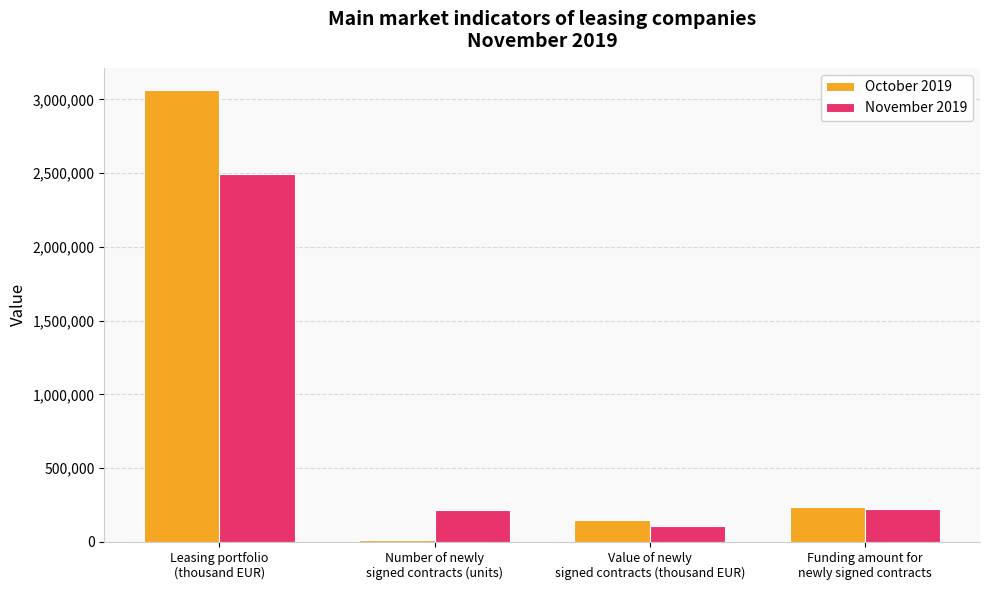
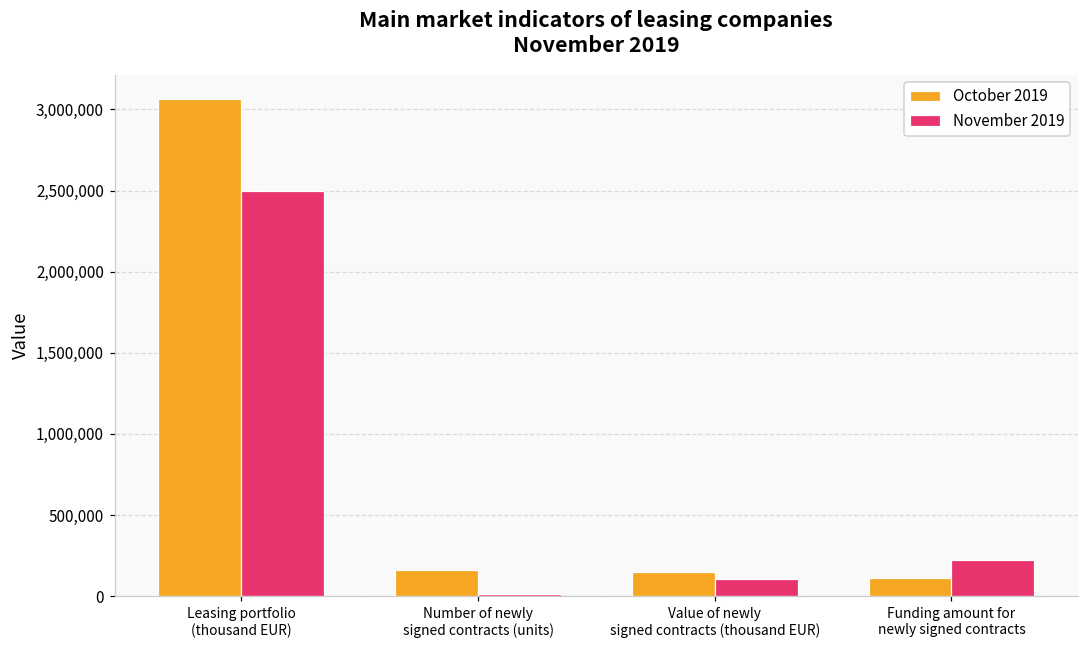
  {
    "October 2019": {
      "Leasing portfolio (thousand EUR)": "3,060,000",
-     "Number of newly signed contracts (units)": "10,000",
+     "Number of newly signed contracts (units)": "160,000",
      "Value of newly signed contracts (thousand EUR)": "150,000",
-     "Funding amount for newly signed contracts": "230,000"
+     "Funding amount for newly signed contracts": "110,000"
    },
    "November 2019": {
      "Leasing portfolio (thousand EUR)": "2,500,000",
-     "Number of newly signed contracts (units)": "210,000",
+     "Number of newly signed contracts (units)": "10,000",
      "Value of newly signed contracts (thousand EUR)": "110,000",
      "Funding amount for newly signed contracts": "220,000"
    }
  }
